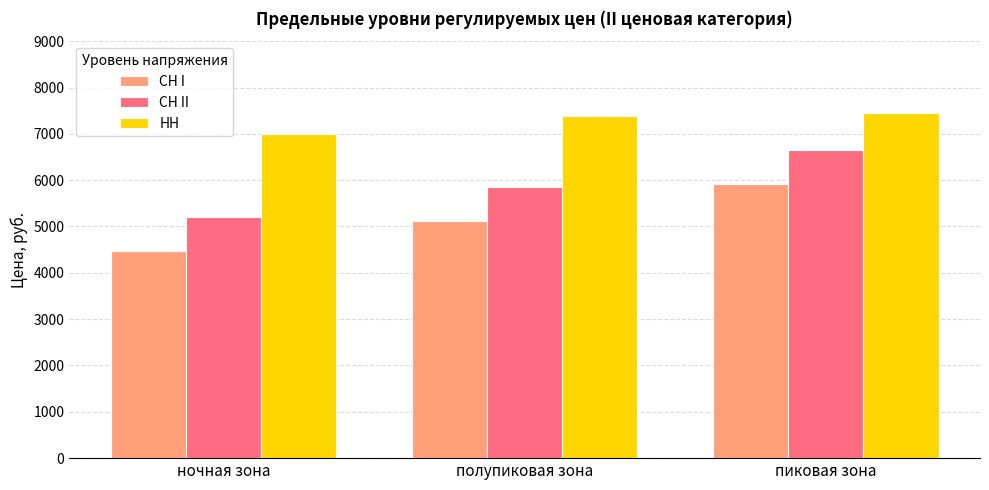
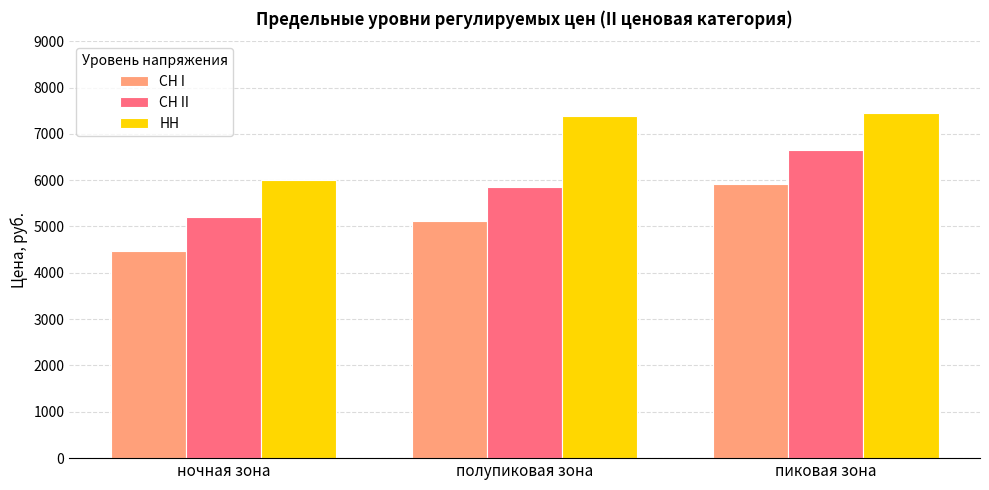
  {
    "НН": {
-     "ночная зона": 7000,
+     "ночная зона": 6000,
      "полупиковая зона": 7400,
      "пиковая зона": 7500
    }
  }
